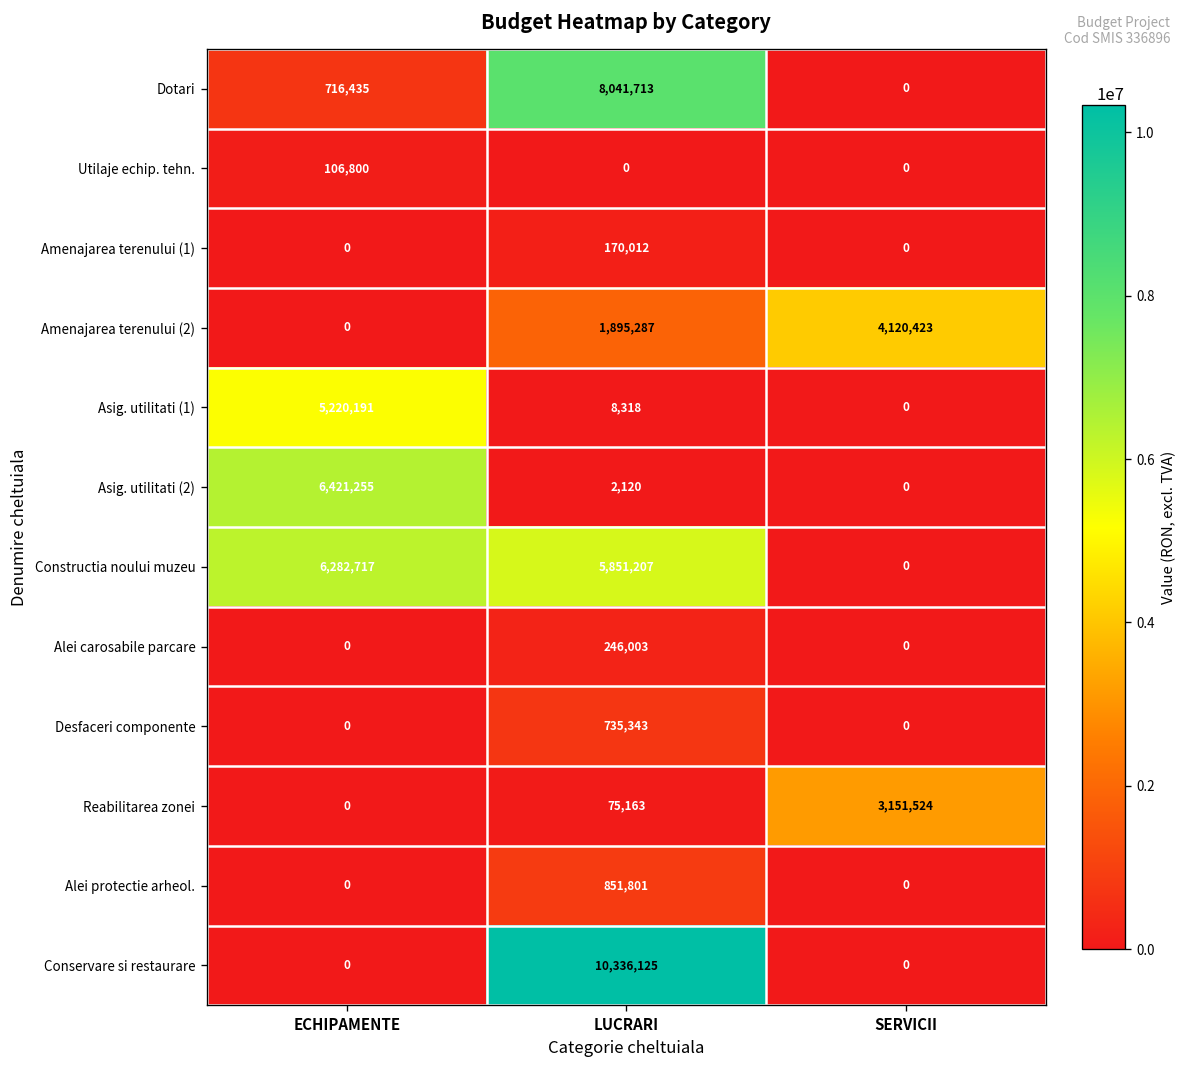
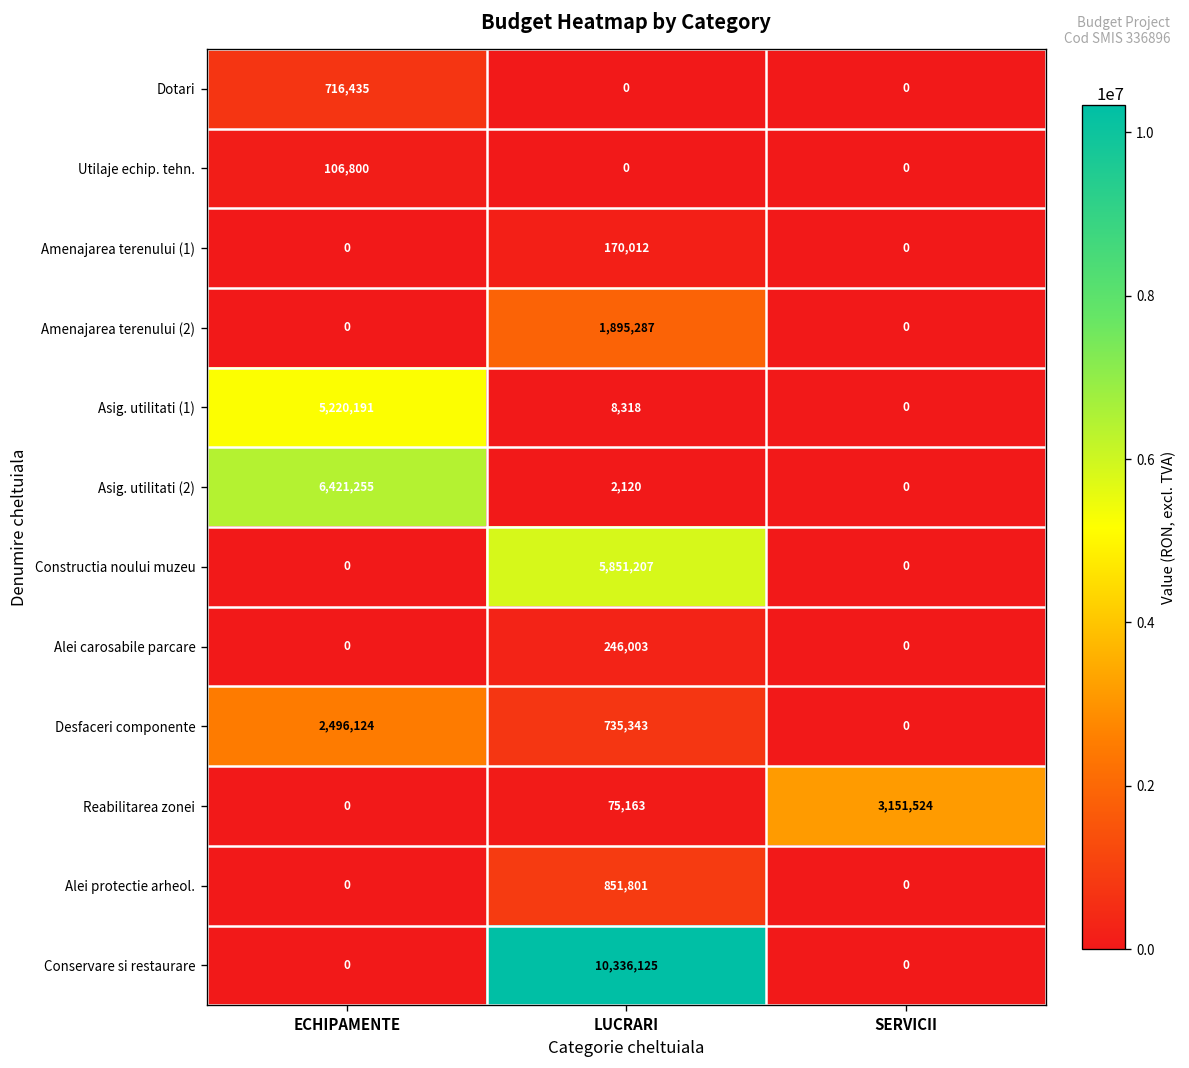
  {
    "Dotari": {
      "ECHIPAMENTE": "716,435",
-     "LUCRARI": "8,041,713",
+     "LUCRARI": "0",
      "SERVICII": "0"
    },
    "Utilaje echip. tehn.": {
      "ECHIPAMENTE": "106,800",
      "LUCRARI": "0",
      "SERVICII": "0"
    },
    "Amenajarea terenului (1)": {
      "ECHIPAMENTE": "0",
      "LUCRARI": "170,012",
      "SERVICII": "0"
    },
    "Amenajarea terenului (2)": {
      "ECHIPAMENTE": "0",
      "LUCRARI": "1,895,287",
-     "SERVICII": "4,120,423"
+     "SERVICII": "0"
    },
    "Asig. utilitati (1)": {
      "ECHIPAMENTE": "5,220,191",
      "LUCRARI": "8,318",
      "SERVICII": "0"
    },
    "Asig. utilitati (2)": {
      "ECHIPAMENTE": "6,421,255",
      "LUCRARI": "2,120",
      "SERVICII": "0"
    },
    "Constructia noului muzeu": {
-     "ECHIPAMENTE": "6,282,717",
+     "ECHIPAMENTE": "0",
      "LUCRARI": "5,851,207",
      "SERVICII": "0"
    },
    "Alei carosabile parcare": {
      "ECHIPAMENTE": "0",
      "LUCRARI": "246,003",
      "SERVICII": "0"
    },
    "Desfaceri componente": {
-     "ECHIPAMENTE": "0",
+     "ECHIPAMENTE": "2,496,124",
      "LUCRARI": "735,343",
      "SERVICII": "0"
    },
    "Reabilitarea zonei": {
      "ECHIPAMENTE": "0",
      "LUCRARI": "75,163",
      "SERVICII": "3,151,524"
    },
    "Alei protectie arheol.": {
      "ECHIPAMENTE": "0",
      "LUCRARI": "851,801",
      "SERVICII": "0"
    },
    "Conservare si restaurare": {
      "ECHIPAMENTE": "0",
      "LUCRARI": "10,336,125",
      "SERVICII": "0"
    }
  }
